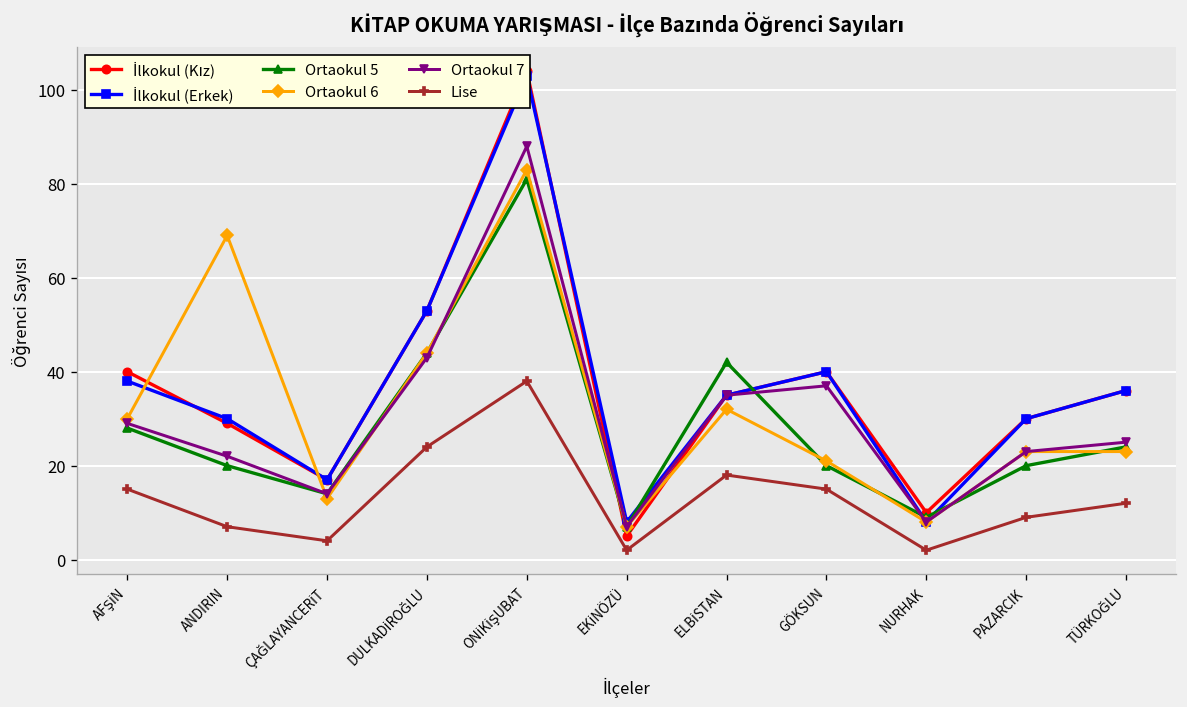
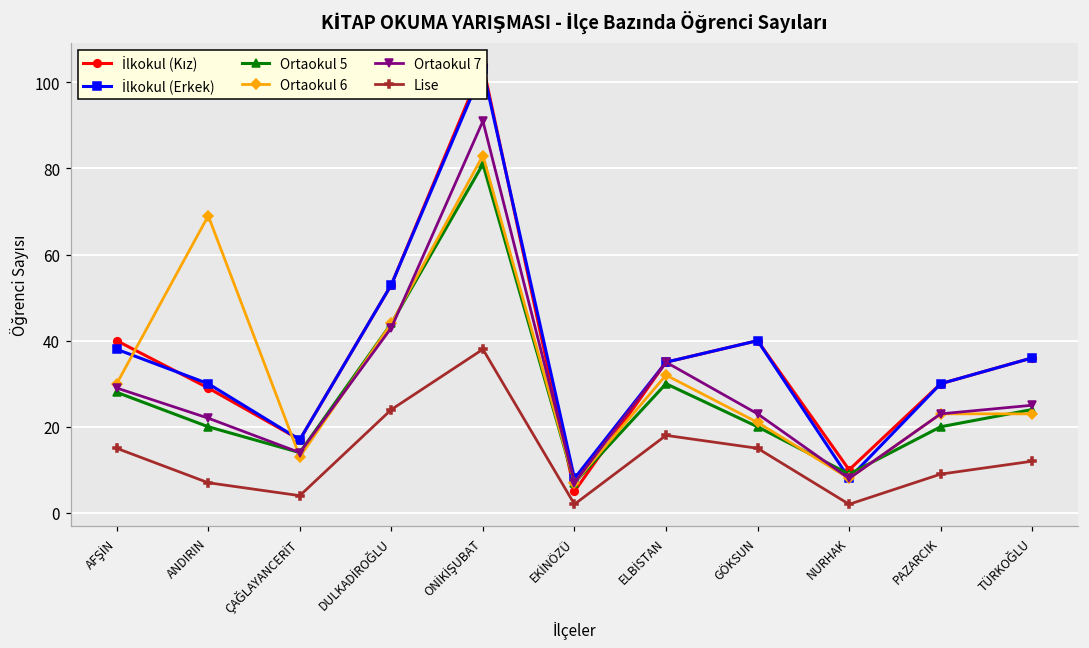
  {
    "İlkokul (Kız)": {
      "AFŞİN": 40,
      "ANDIRIN": 29,
      "EKİNÖZÜ": 5,
      "NURHAK": 10
    },
    "İlkokul (Erkek)": {
      "AFŞİN": 38,
      "ANDIRIN": 30,
      "EKİNÖZÜ": 8
    },
    "Ortaokul 5": {
      "AFŞİN": 28,
      "ANDIRIN": 20,
      "ONİKİŞUBAT": 81,
-     "ELBİSTAN": 42,
+     "ELBİSTAN": 30,
      "GÖKSUN": 20,
      "NURHAK": 9,
      "PAZARCIK": 20,
      "TÜRKOĞLU": 24
    },
    "Ortaokul 6": {
      "AFŞİN": 30,
      "ANDIRIN": 69,
      "ÇAĞLAYANCERİT": 13,
      "ONİKİŞUBAT": 83,
      "ELBİSTAN": 32,
      "GÖKSUN": 21,
      "TÜRKOĞLU": 23
    },
    "Ortaokul 7": {
      "AFŞİN": 29,
      "ANDIRIN": 22,
      "DULKADİROĞLU": 43,
-     "ONİKİŞUBAT": 88,
-     "GÖKSUN": 37,
+     "ONİKİŞUBAT": 91,
+     "GÖKSUN": 23,
      "TÜRKOĞLU": 25
    },
    "Lise": {
      "AFŞİN": 15,
      "ANDIRIN": 7,
      "ÇAĞLAYANCERİT": 4,
      "DULKADİROĞLU": 24,
      "ONİKİŞUBAT": 38,
      "EKİNÖZÜ": 2,
      "ELBİSTAN": 18,
      "GÖKSUN": 15,
      "NURHAK": 2,
      "PAZARCIK": 9,
      "TÜRKOĞLU": 12
    }
  }
